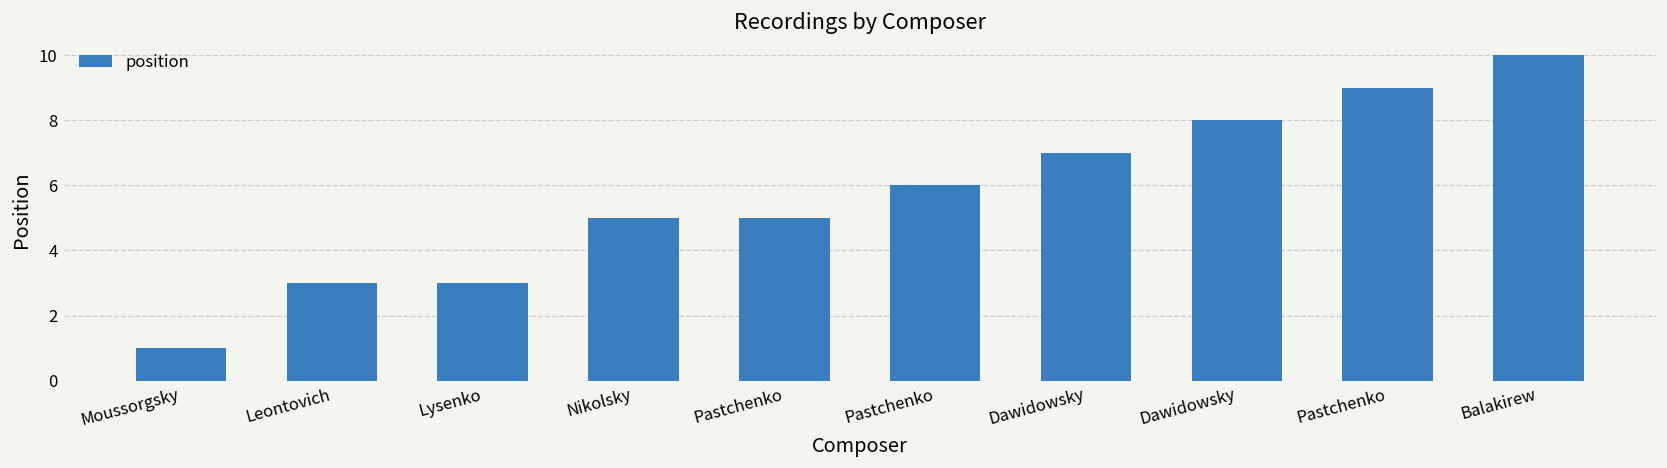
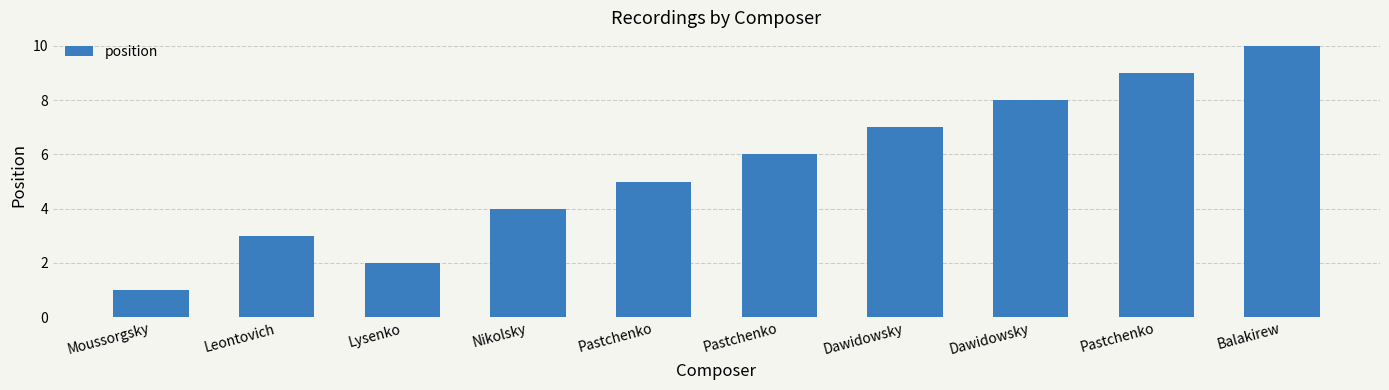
  {
    "Moussorgsky": 1,
    "Leontovich": 3,
-   "Lysenko": 3,
-   "Nikolsky": 5,
+   "Lysenko": 2,
+   "Nikolsky": 4,
    "Balakirew": 10
  }
